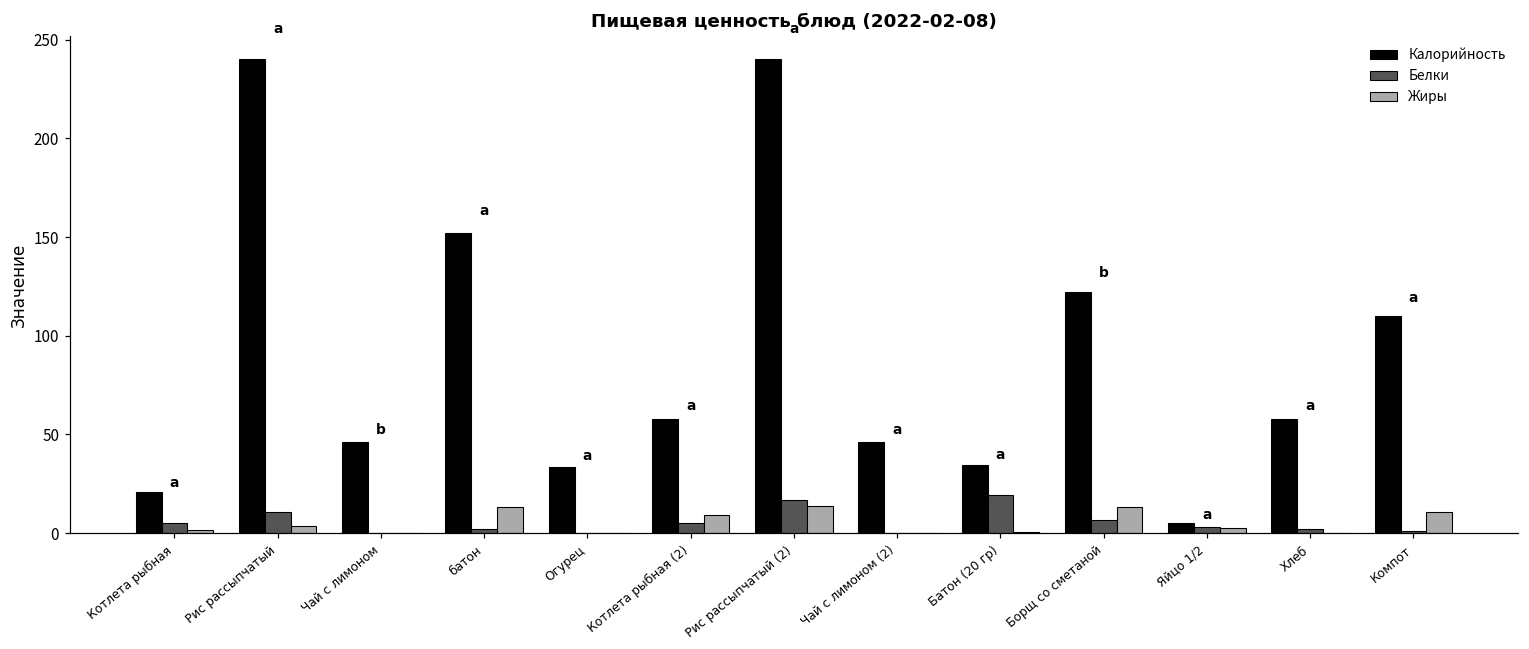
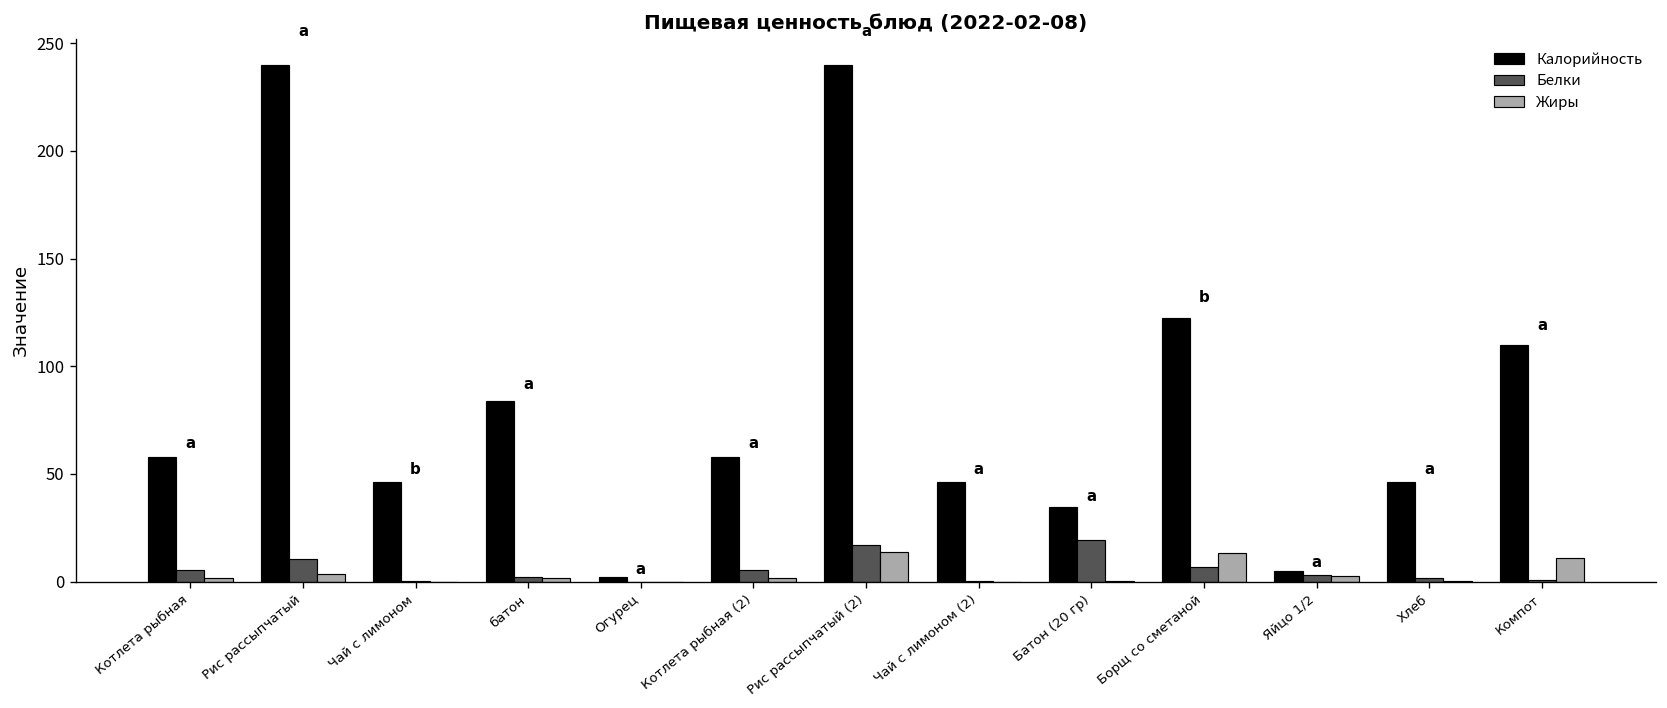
  {
    "Калорийность": {
-     "Котлета рыбная": 21,
+     "Котлета рыбная": 58,
      "Рис рассыпчатый": 240,
      "Чай с лимоном": 46,
-     "батон": 152,
-     "Огурец": 34,
+     "батон": 84,
+     "Огурец": 2,
      "Котлета рыбная (2)": 58,
      "Рис рассыпчатый (2)": 240,
      "Чай с лимоном (2)": 46,
      "Батон (20 гр)": 35,
      "Борщ со сметаной": 122,
      "Яйцо 1/2": 5,
-     "Хлеб": 58,
+     "Хлеб": 46,
      "Компот": 110
    },
    "Белки": {
      "Котлета рыбная": 5,
      "Рис рассыпчатый": 11,
      "батон": 2,
      "Котлета рыбная (2)": 5,
      "Рис рассыпчатый (2)": 17,
      "Батон (20 гр)": 19,
      "Борщ со сметаной": 7,
      "Яйцо 1/2": 3,
      "Хлеб": 2
    },
    "Жиры": {
      "Котлета рыбная": 2,
      "Рис рассыпчатый": 4,
-     "батон": 13,
-     "Котлета рыбная (2)": 9,
+     "батон": 2,
+     "Котлета рыбная (2)": 2,
      "Рис рассыпчатый (2)": 14,
      "Борщ со сметаной": 14,
      "Яйцо 1/2": 3,
      "Компот": 11
    }
  }
